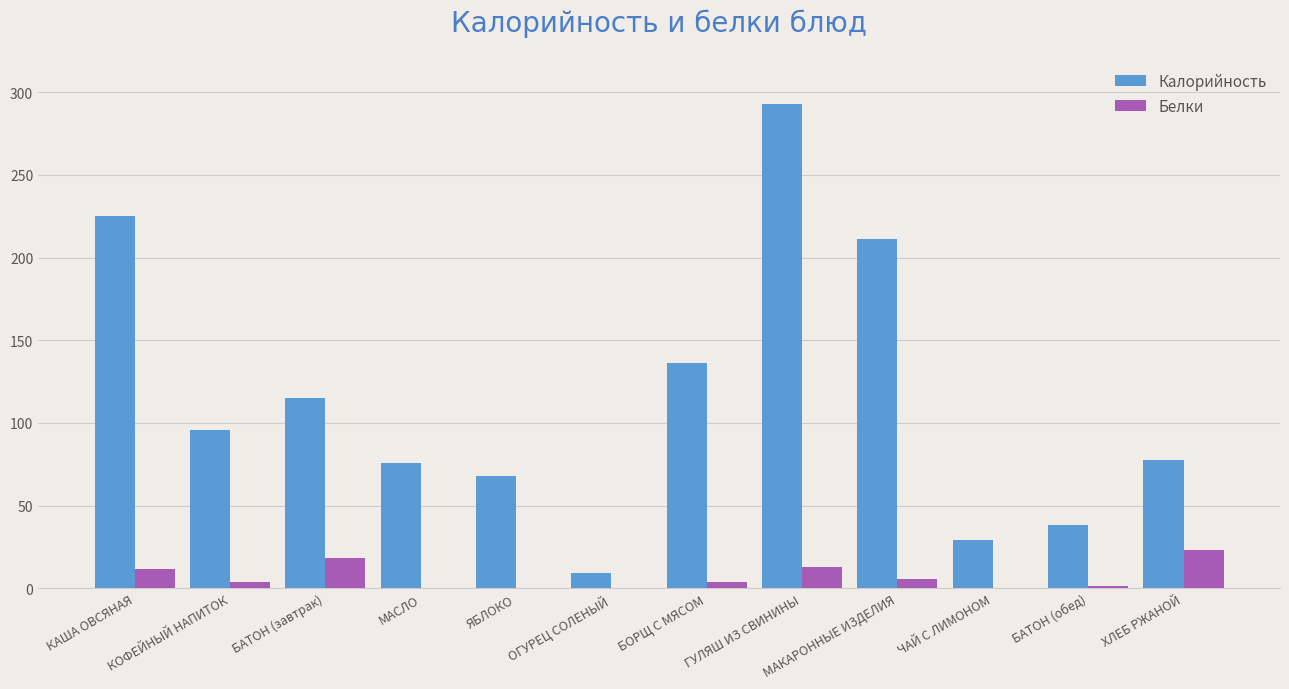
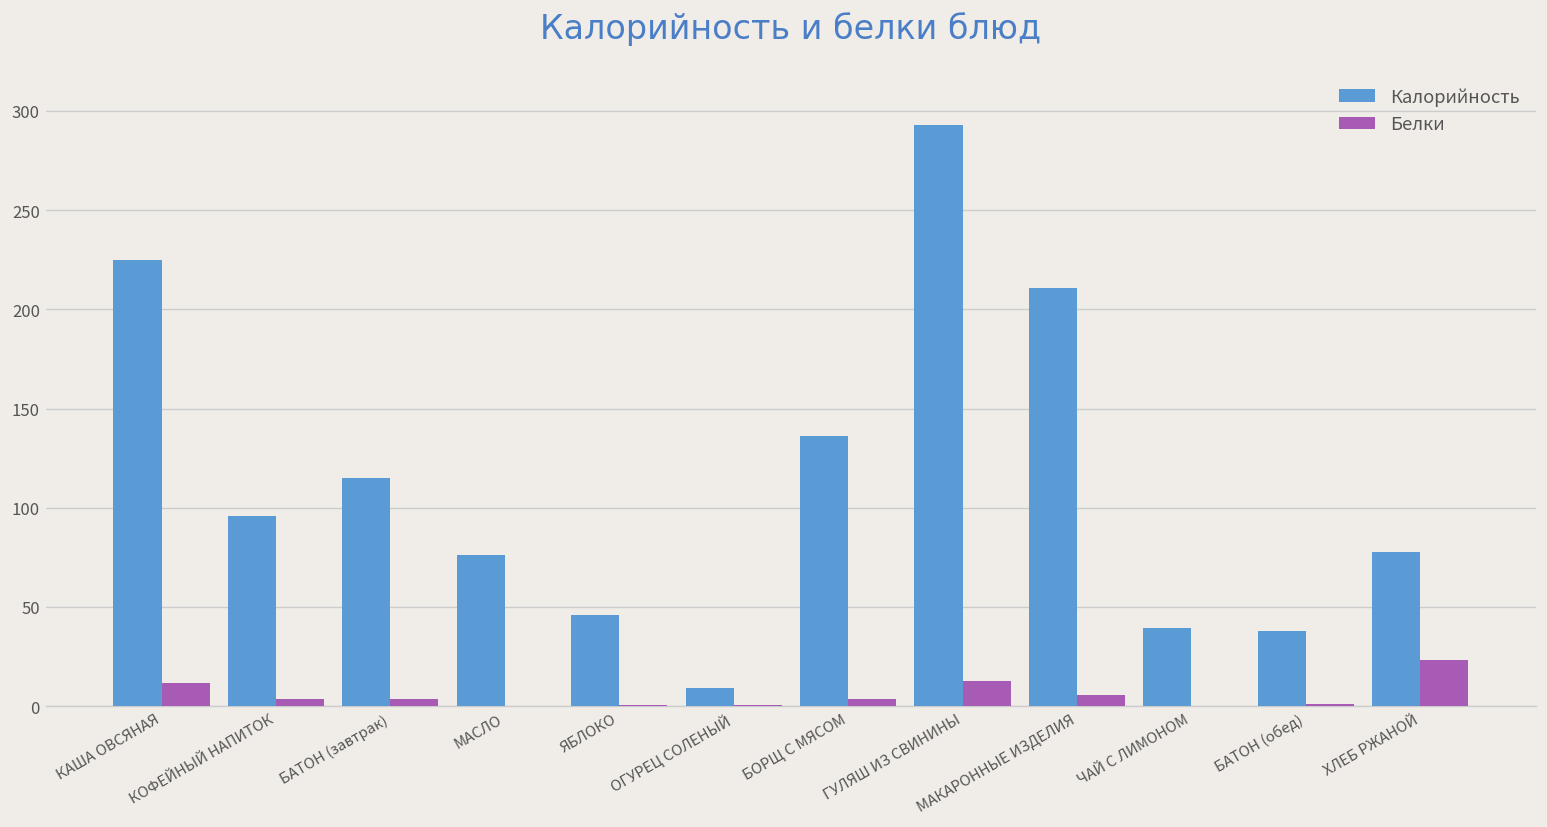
  {
    "Калорийность": {
      "КАША ОВСЯНАЯ": 225,
      "КОФЕЙНЫЙ НАПИТОК": 96,
      "БАТОН (завтрак)": 115,
      "МАСЛО": 76,
-     "ЯБЛОКО": 68,
+     "ЯБЛОКО": 46,
      "ОГУРЕЦ СОЛЕНЫЙ": 9,
      "БОРЩ С МЯСОМ": 136,
      "ГУЛЯШ ИЗ СВИНИНЫ": 293,
      "МАКАРОННЫЕ ИЗДЕЛИЯ": 211,
-     "ЧАЙ С ЛИМОНОМ": 29,
+     "ЧАЙ С ЛИМОНОМ": 40,
      "БАТОН (обед)": 38,
      "ХЛЕБ РЖАНОЙ": 78
    },
    "Белки": {
      "КАША ОВСЯНАЯ": 12,
      "КОФЕЙНЫЙ НАПИТОК": 4,
-     "БАТОН (завтрак)": 18,
+     "БАТОН (завтрак)": 4,
      "БОРЩ С МЯСОМ": 4,
      "ГУЛЯШ ИЗ СВИНИНЫ": 13,
      "МАКАРОННЫЕ ИЗДЕЛИЯ": 6,
      "ХЛЕБ РЖАНОЙ": 23
    }
  }
